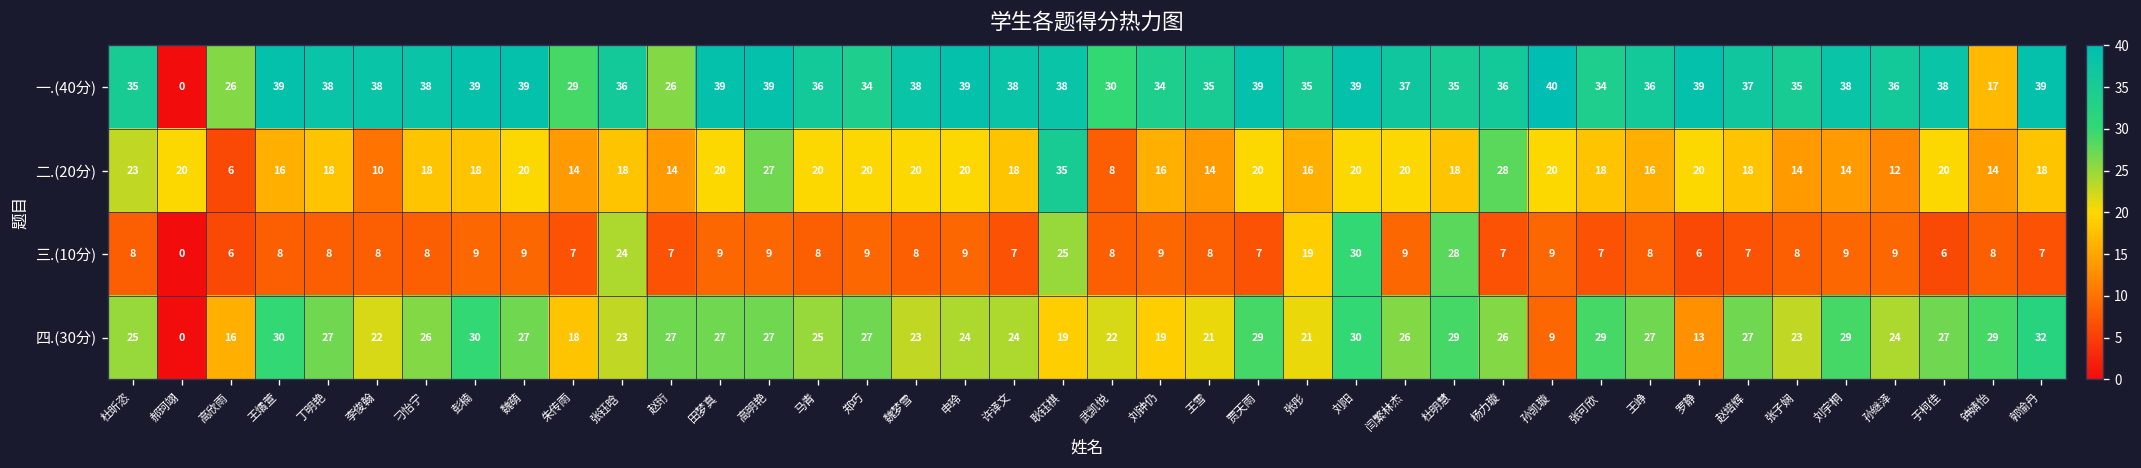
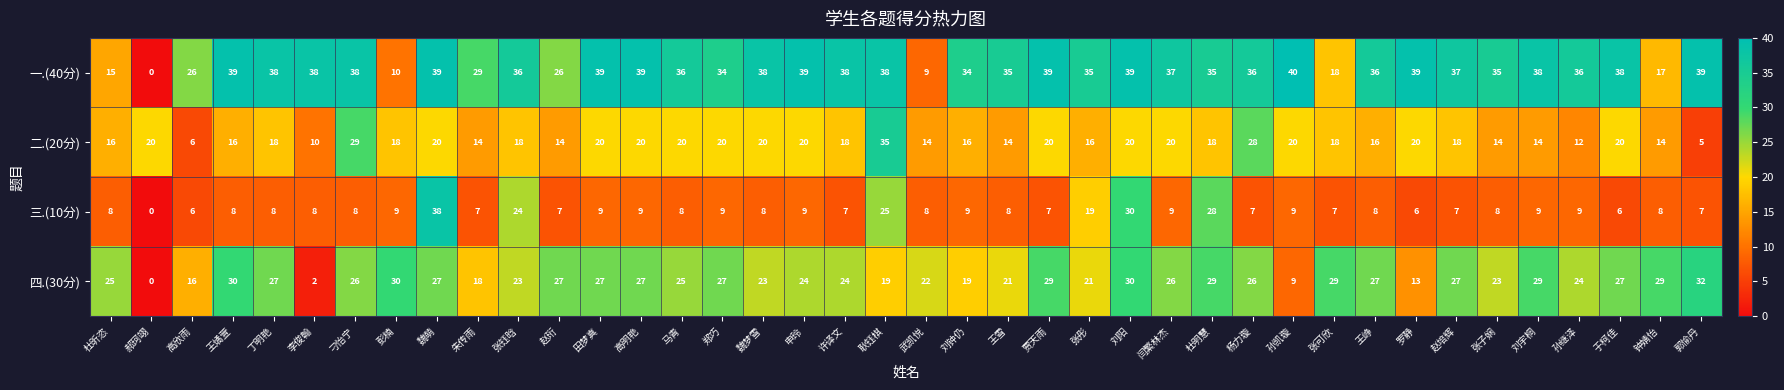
  {
    "一.(40分)": {
-     "杜昕恣": 35,
+     "杜昕恣": 15,
      "郝珂翊": 0,
      "高欣雨": 26,
      "王燏萱": 39,
      "丁明艳": 38,
      "李俊翰": 38,
      "刁怡宁": 38,
-     "彭楠": 39,
+     "彭楠": 10,
      "魏萌": 39,
      "朱传雨": 29,
      "张钰晗": 36,
      "赵珩": 26,
      "田梦真": 39,
      "高明艳": 39,
      "马青": 36,
      "郑巧": 34,
      "魏梦雪": 38,
      "申玲": 39,
      "许译文": 38,
      "耿钰棋": 38,
-     "武凯悦": 30,
+     "武凯悦": 9,
      "刘钟仍": 34,
      "王雪": 35,
      "贾天雨": 39,
      "张彤": 35,
      "刘阳": 39,
      "闫繁林杰": 37,
      "杜明慧": 35,
      "杨力璇": 36,
      "孙凯璇": 40,
-     "张可欣": 34,
+     "张可欣": 18,
      "王峥": 36,
      "罗静": 39,
      "赵培辉": 37,
      "张子娴": 35,
      "刘宇桐": 38,
      "孙继泽": 36,
      "于柯佳": 38,
      "钟婧怡": 17,
      "郭愉丹": 39
    },
    "二.(20分)": {
-     "杜昕恣": 23,
+     "杜昕恣": 16,
      "郝珂翊": 20,
      "高欣雨": 6,
      "王燏萱": 16,
      "丁明艳": 18,
      "李俊翰": 10,
-     "刁怡宁": 18,
+     "刁怡宁": 29,
      "彭楠": 18,
      "魏萌": 20,
      "朱传雨": 14,
      "张钰晗": 18,
      "赵珩": 14,
      "田梦真": 20,
-     "高明艳": 27,
+     "高明艳": 20,
      "马青": 20,
      "郑巧": 20,
      "魏梦雪": 20,
      "申玲": 20,
      "许译文": 18,
      "耿钰棋": 35,
-     "武凯悦": 8,
+     "武凯悦": 14,
      "刘钟仍": 16,
      "王雪": 14,
      "贾天雨": 20,
      "张彤": 16,
      "刘阳": 20,
      "闫繁林杰": 20,
      "杜明慧": 18,
      "杨力璇": 28,
      "孙凯璇": 20,
      "张可欣": 18,
      "王峥": 16,
      "罗静": 20,
      "赵培辉": 18,
      "张子娴": 14,
      "刘宇桐": 14,
      "孙继泽": 12,
      "于柯佳": 20,
      "钟婧怡": 14,
-     "郭愉丹": 18
+     "郭愉丹": 5
    },
    "三.(10分)": {
      "杜昕恣": 8,
      "郝珂翊": 0,
      "高欣雨": 6,
      "王燏萱": 8,
      "丁明艳": 8,
      "李俊翰": 8,
      "刁怡宁": 8,
      "彭楠": 9,
-     "魏萌": 9,
+     "魏萌": 38,
      "朱传雨": 7,
      "张钰晗": 24,
      "赵珩": 7,
      "田梦真": 9,
      "高明艳": 9,
      "马青": 8,
      "郑巧": 9,
      "魏梦雪": 8,
      "申玲": 9,
      "许译文": 7,
      "耿钰棋": 25,
      "武凯悦": 8,
      "刘钟仍": 9,
      "王雪": 8,
      "贾天雨": 7,
      "张彤": 19,
      "刘阳": 30,
      "闫繁林杰": 9,
      "杜明慧": 28,
      "杨力璇": 7,
      "孙凯璇": 9,
      "张可欣": 7,
      "王峥": 8,
      "罗静": 6,
      "赵培辉": 7,
      "张子娴": 8,
      "刘宇桐": 9,
      "孙继泽": 9,
      "于柯佳": 6,
      "钟婧怡": 8,
      "郭愉丹": 7
    },
    "四.(30分)": {
      "杜昕恣": 25,
      "郝珂翊": 0,
      "高欣雨": 16,
      "王燏萱": 30,
      "丁明艳": 27,
-     "李俊翰": 22,
+     "李俊翰": 2,
      "刁怡宁": 26,
      "彭楠": 30,
      "魏萌": 27,
      "朱传雨": 18,
      "张钰晗": 23,
      "赵珩": 27,
      "田梦真": 27,
      "高明艳": 27,
      "马青": 25,
      "郑巧": 27,
      "魏梦雪": 23,
      "申玲": 24,
      "许译文": 24,
      "耿钰棋": 19,
      "武凯悦": 22,
      "刘钟仍": 19,
      "王雪": 21,
      "贾天雨": 29,
      "张彤": 21,
      "刘阳": 30,
      "闫繁林杰": 26,
      "杜明慧": 29,
      "杨力璇": 26,
      "孙凯璇": 9,
      "张可欣": 29,
      "王峥": 27,
      "罗静": 13,
      "赵培辉": 27,
      "张子娴": 23,
      "刘宇桐": 29,
      "孙继泽": 24,
      "于柯佳": 27,
      "钟婧怡": 29,
      "郭愉丹": 32
    }
  }
